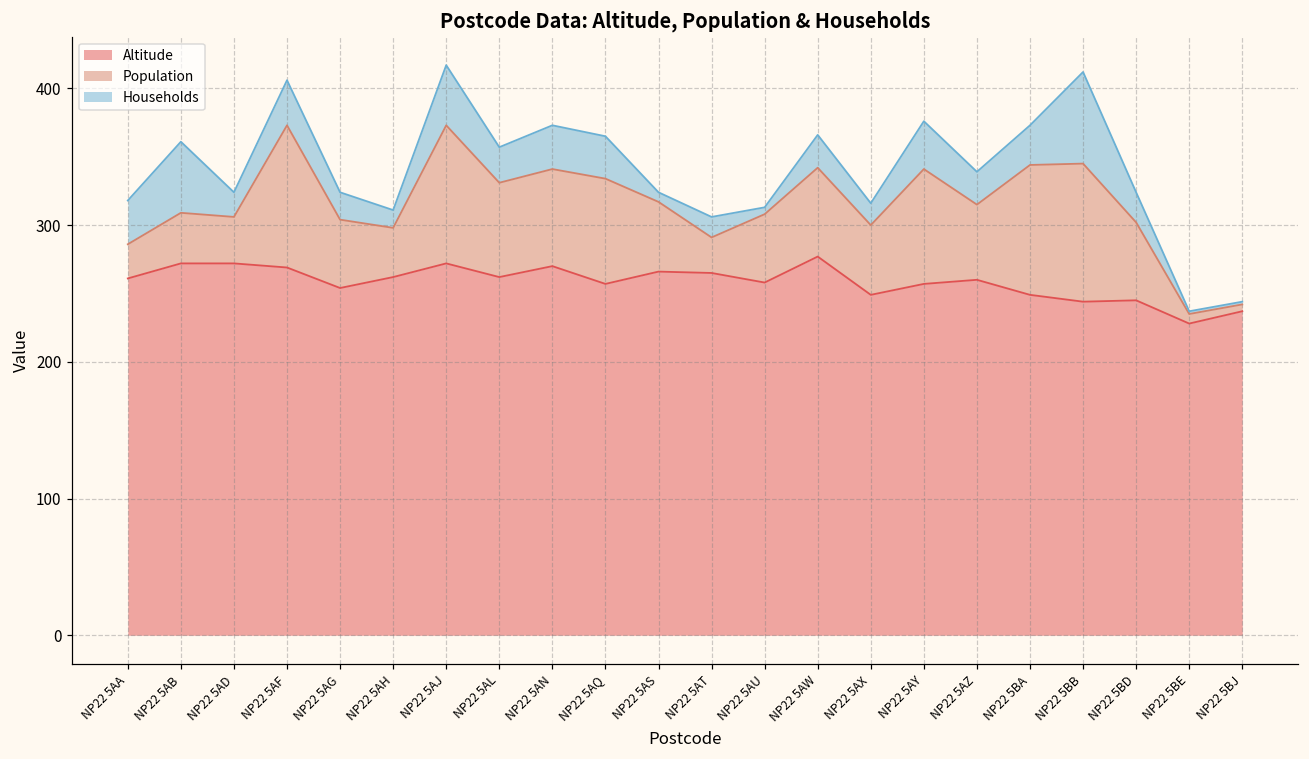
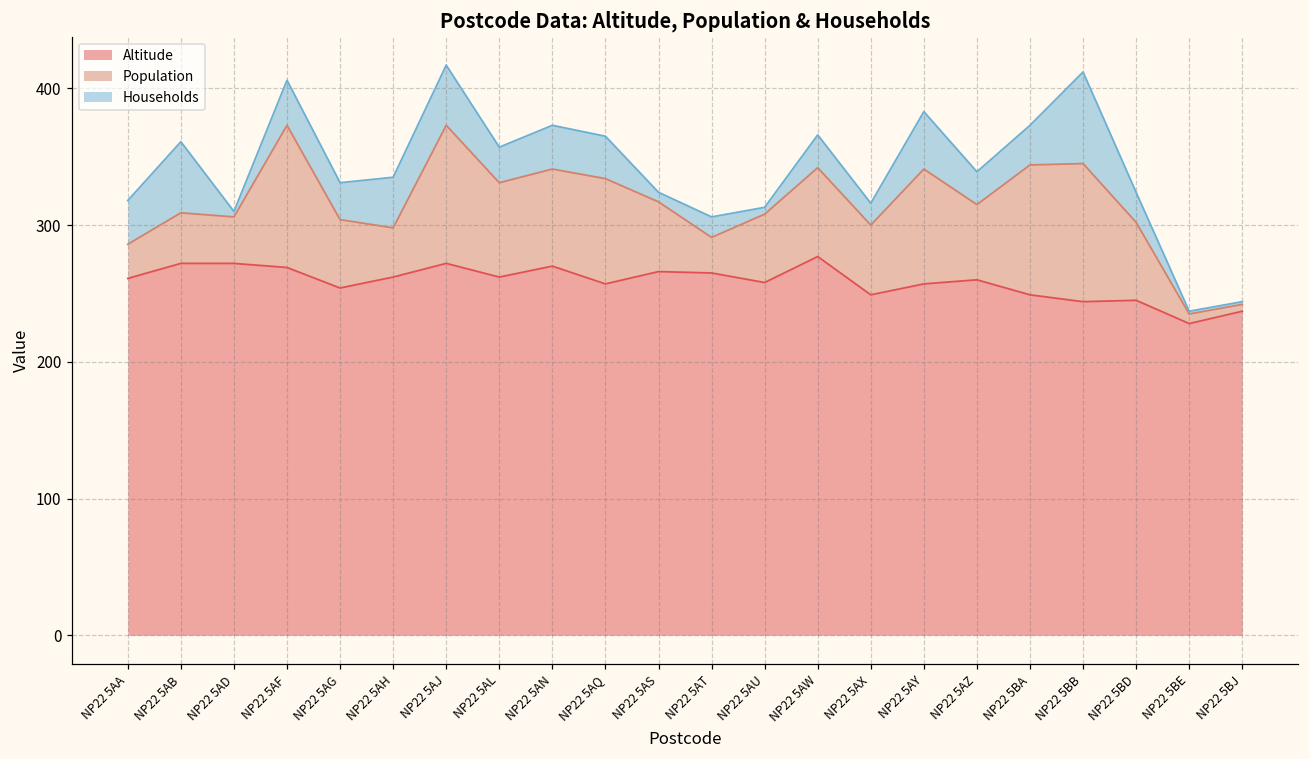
  {
    "Households": {
      "NP22 5AA": 32,
      "NP22 5AB": 52,
-     "NP22 5AD": 18,
+     "NP22 5AD": 4,
      "NP22 5AF": 33,
-     "NP22 5AG": 20,
-     "NP22 5AH": 13,
+     "NP22 5AG": 27,
+     "NP22 5AH": 37,
      "NP22 5AJ": 44,
      "NP22 5AL": 26,
      "NP22 5AN": 32,
      "NP22 5AQ": 31,
      "NP22 5AS": 7,
      "NP22 5AT": 15,
      "NP22 5AU": 5,
      "NP22 5AW": 24,
      "NP22 5AX": 16,
-     "NP22 5AY": 35,
+     "NP22 5AY": 42,
      "NP22 5AZ": 24,
      "NP22 5BA": 29,
      "NP22 5BB": 67,
      "NP22 5BD": 22
    }
  }
